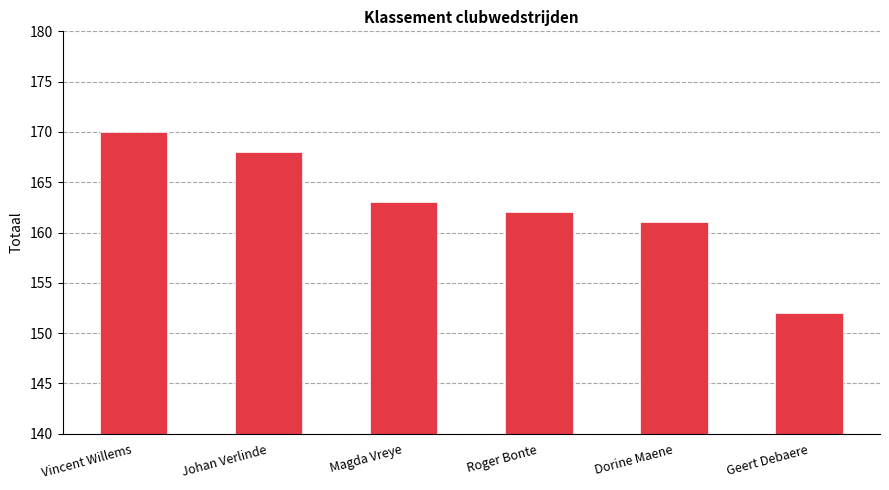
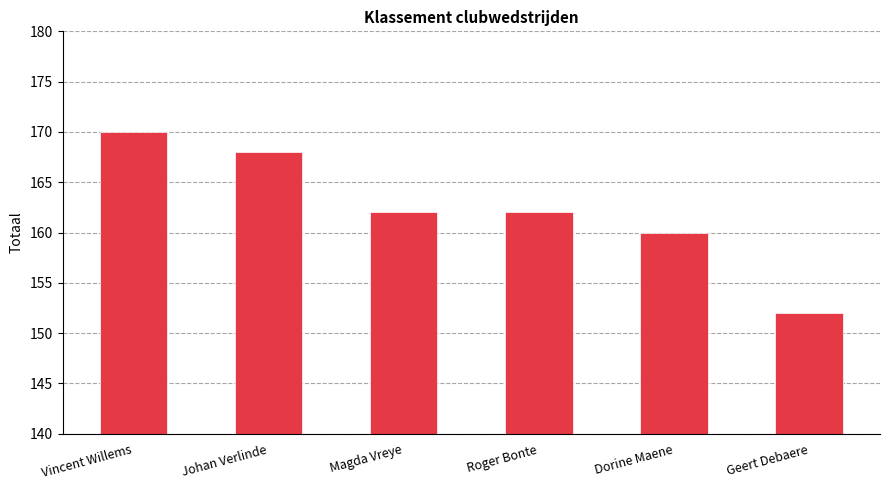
  {
    "Vincent Willems": 170,
    "Johan Verlinde": 168,
-   "Magda Vreye": 163,
+   "Magda Vreye": 162,
    "Roger Bonte": 162,
-   "Dorine Maene": 161,
+   "Dorine Maene": 160,
    "Geert Debaere": 152
  }
